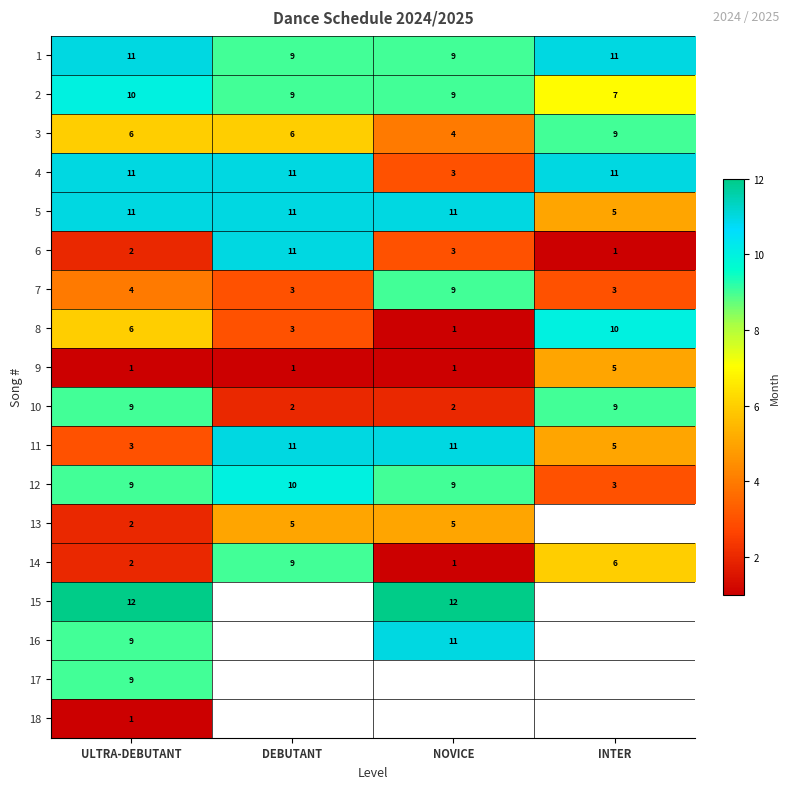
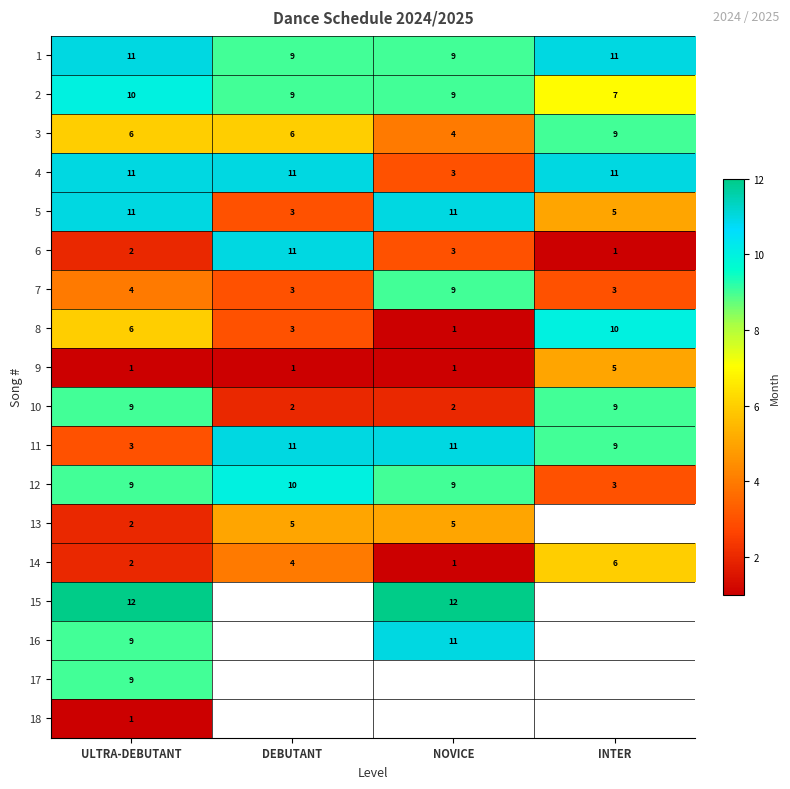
  {
    "1": {
      "ULTRA-DEBUTANT": 11,
      "DEBUTANT": 9,
      "NOVICE": 9,
      "INTER": 11
    },
    "2": {
      "ULTRA-DEBUTANT": 10,
      "DEBUTANT": 9,
      "NOVICE": 9,
      "INTER": 7
    },
    "3": {
      "ULTRA-DEBUTANT": 6,
      "DEBUTANT": 6,
      "NOVICE": 4,
      "INTER": 9
    },
    "4": {
      "ULTRA-DEBUTANT": 11,
      "DEBUTANT": 11,
      "NOVICE": 3,
      "INTER": 11
    },
    "5": {
      "ULTRA-DEBUTANT": 11,
-     "DEBUTANT": 11,
+     "DEBUTANT": 3,
      "NOVICE": 11,
      "INTER": 5
    },
    "6": {
      "ULTRA-DEBUTANT": 2,
      "DEBUTANT": 11,
      "NOVICE": 3,
      "INTER": 1
    },
    "7": {
      "ULTRA-DEBUTANT": 4,
      "DEBUTANT": 3,
      "NOVICE": 9,
      "INTER": 3
    },
    "8": {
      "ULTRA-DEBUTANT": 6,
      "DEBUTANT": 3,
      "NOVICE": 1,
      "INTER": 10
    },
    "9": {
      "ULTRA-DEBUTANT": 1,
      "DEBUTANT": 1,
      "NOVICE": 1,
      "INTER": 5
    },
    "10": {
      "ULTRA-DEBUTANT": 9,
      "DEBUTANT": 2,
      "NOVICE": 2,
      "INTER": 9
    },
    "11": {
      "ULTRA-DEBUTANT": 3,
      "DEBUTANT": 11,
      "NOVICE": 11,
-     "INTER": 5
+     "INTER": 9
    },
    "12": {
      "ULTRA-DEBUTANT": 9,
      "DEBUTANT": 10,
      "NOVICE": 9,
      "INTER": 3
    },
    "13": {
      "ULTRA-DEBUTANT": 2,
      "DEBUTANT": 5,
      "NOVICE": 5
    },
    "14": {
      "ULTRA-DEBUTANT": 2,
-     "DEBUTANT": 9,
+     "DEBUTANT": 4,
      "NOVICE": 1,
      "INTER": 6
    },
    "15": {
      "ULTRA-DEBUTANT": 12,
      "NOVICE": 12
    },
    "16": {
      "ULTRA-DEBUTANT": 9,
      "NOVICE": 11
    },
    "17": {
      "ULTRA-DEBUTANT": 9
    },
    "18": {
      "ULTRA-DEBUTANT": 1
    }
  }
